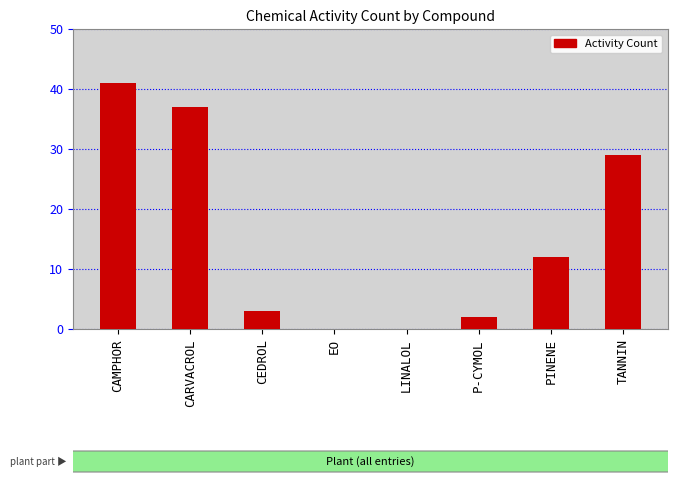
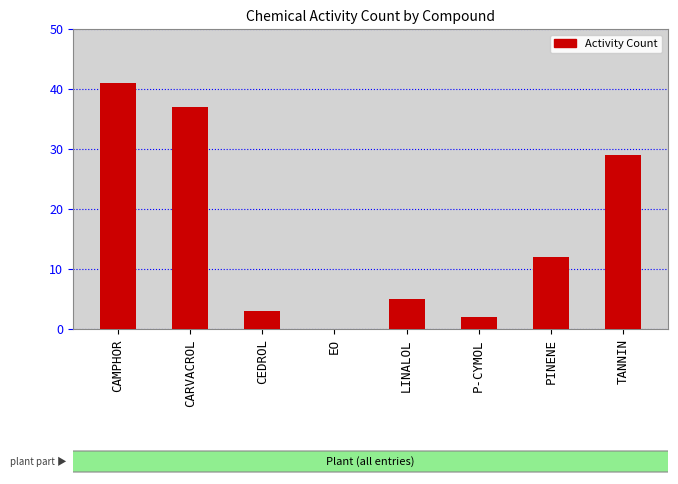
  {
    "CAMPHOR": 41,
    "CARVACROL": 37,
    "CEDROL": 3,
    "EO": 0,
-   "LINALOL": 0,
+   "LINALOL": 5,
    "P-CYMOL": 2,
    "PINENE": 12,
    "TANNIN": 29
  }
